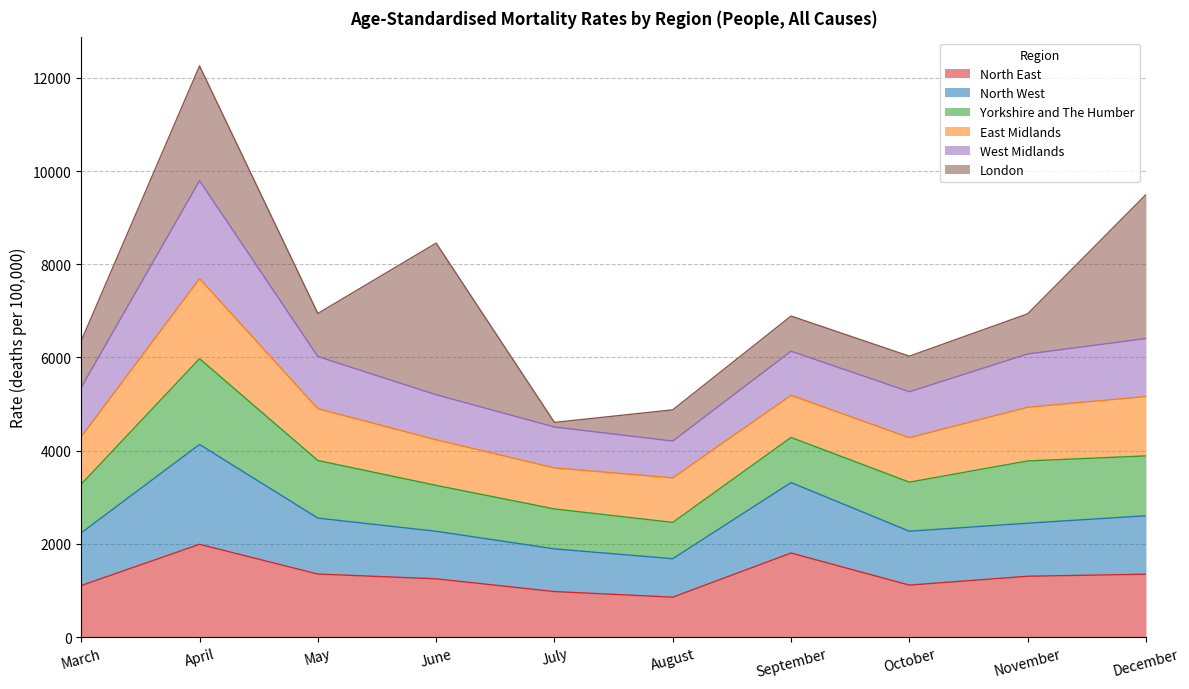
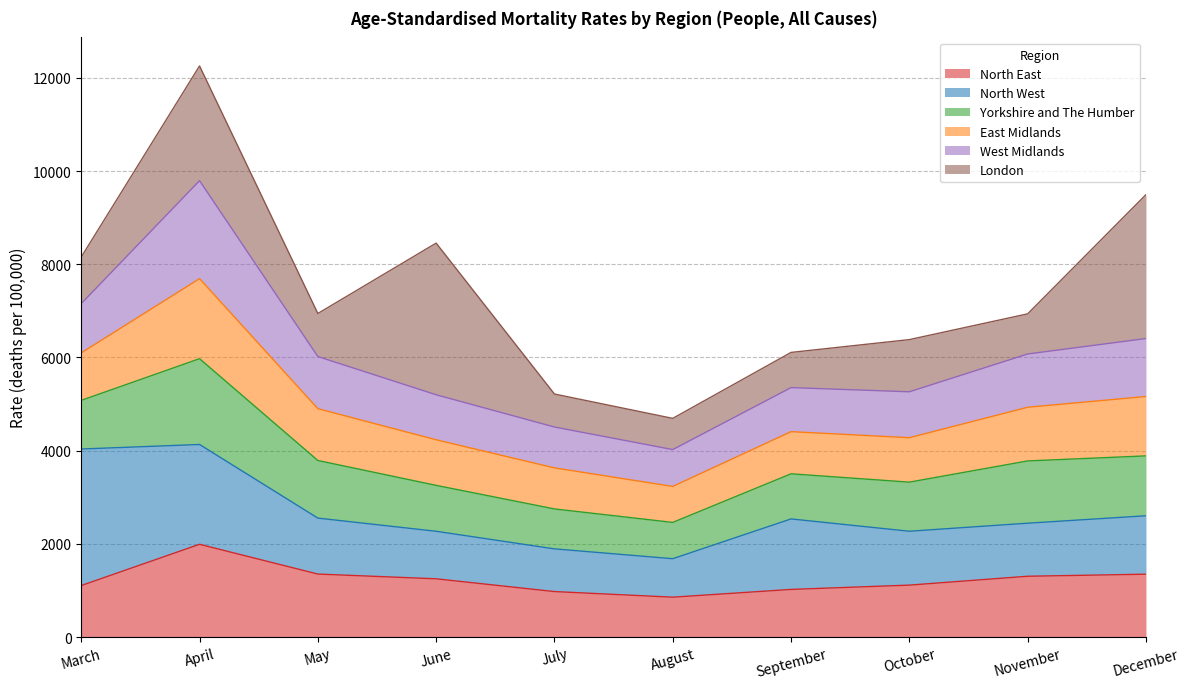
  {
    "North East": {
      "March": 1100,
      "April": 2000,
      "May": 1400,
      "June": 1200,
      "July": 1000,
      "August": 900,
-     "September": 1800,
+     "September": 1000,
      "October": 1100,
      "November": 1300,
      "December": 1300
    },
    "North West": {
-     "March": 1100,
+     "March": 2900,
      "April": 2100,
      "May": 1200,
      "June": 1000,
      "July": 900,
      "August": 800,
      "September": 1500,
      "October": 1200,
      "November": 1100,
      "December": 1300
    },
    "Yorkshire and The Humber": {
      "March": 1000,
      "April": 1800,
      "May": 1200,
      "June": 1000,
      "July": 900,
      "August": 800,
      "September": 1000,
      "October": 1100,
      "November": 1300,
      "December": 1300
    },
    "East Midlands": {
      "March": 1000,
      "April": 1700,
      "May": 1100,
      "June": 1000,
      "July": 900,
-     "August": 1000,
+     "August": 800,
      "September": 900,
      "October": 1000,
      "November": 1200,
      "December": 1300
    },
    "West Midlands": {
      "March": 1100,
      "April": 2100,
      "May": 1100,
      "June": 1000,
      "July": 900,
      "August": 800,
      "September": 900,
      "October": 1000,
      "November": 1100,
      "December": 1200
    },
    "London": {
      "March": 1000,
      "April": 2500,
      "May": 900,
      "June": 3300,
-     "July": 100,
+     "July": 700,
      "August": 700,
      "September": 800,
-     "October": 800,
+     "October": 1100,
      "November": 900,
      "December": 3100
    }
  }
